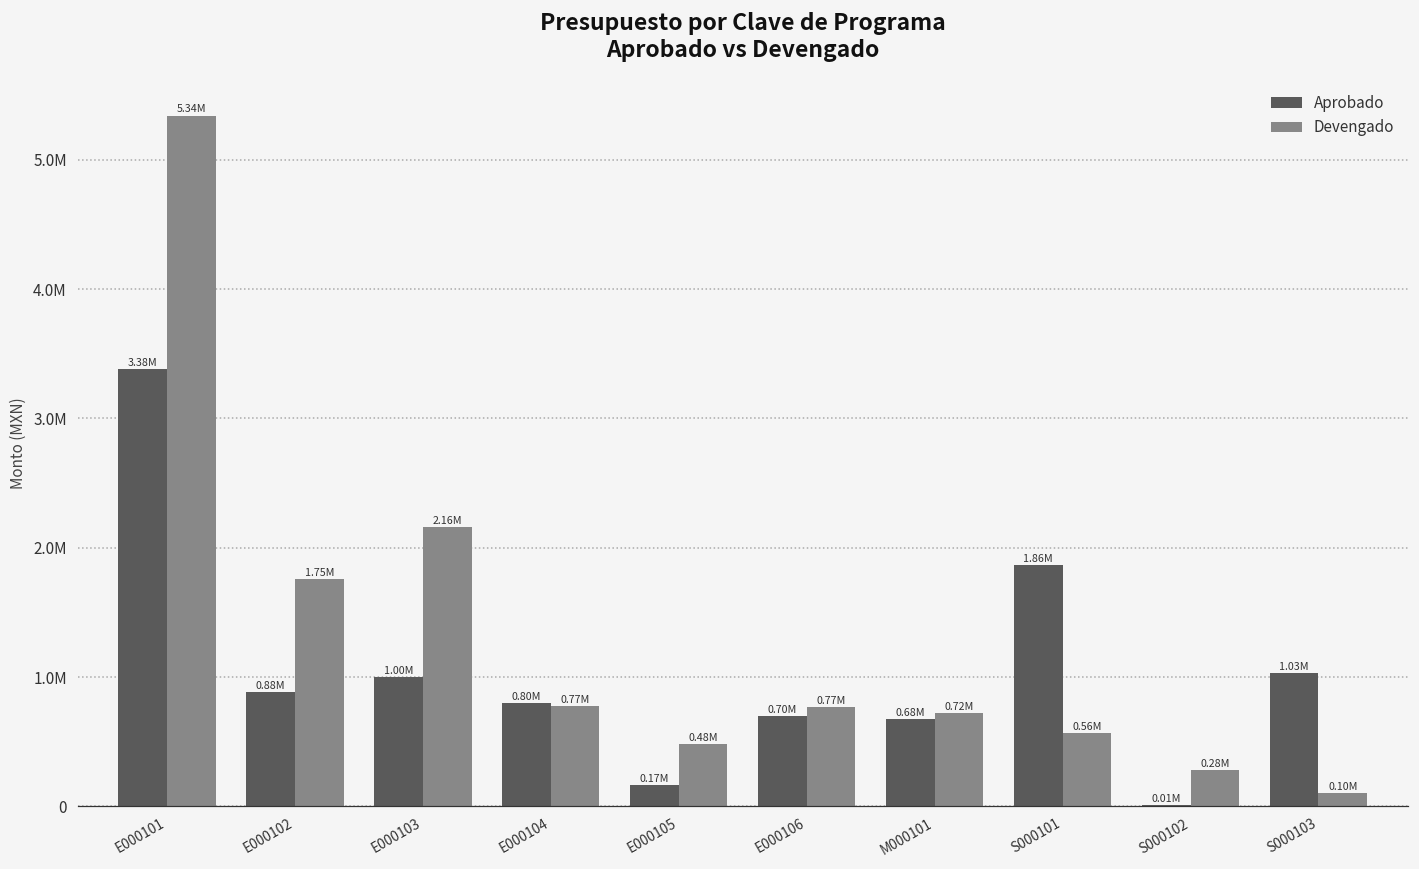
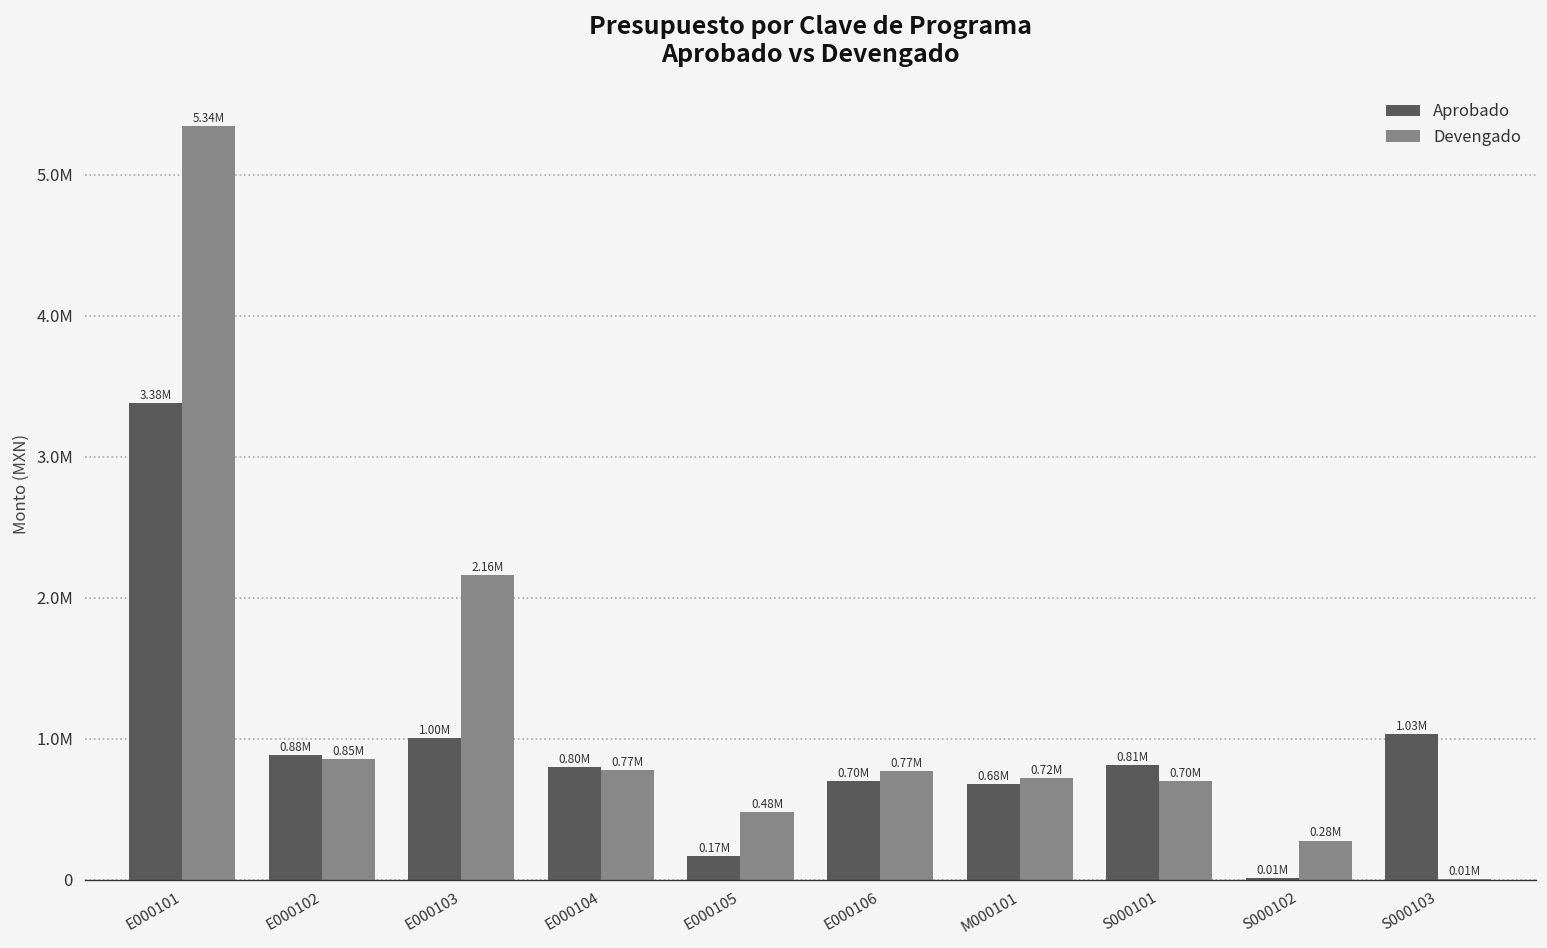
  {
    "Aprobado": {
      "E000101": "3.38M",
      "E000102": "0.88M",
      "E000103": "1.00M",
      "E000104": "0.80M",
      "E000105": "0.17M",
      "E000106": "0.70M",
      "M000101": "0.68M",
-     "S000101": "1.86M",
+     "S000101": "0.81M",
      "S000102": "0.01M",
      "S000103": "1.03M"
    },
    "Devengado": {
      "E000101": "5.34M",
-     "E000102": "1.75M",
+     "E000102": "0.85M",
      "E000103": "2.16M",
      "E000104": "0.77M",
      "E000105": "0.48M",
      "E000106": "0.77M",
      "M000101": "0.72M",
-     "S000101": "0.56M",
+     "S000101": "0.70M",
      "S000102": "0.28M",
-     "S000103": "0.10M"
+     "S000103": "0.01M"
    }
  }
